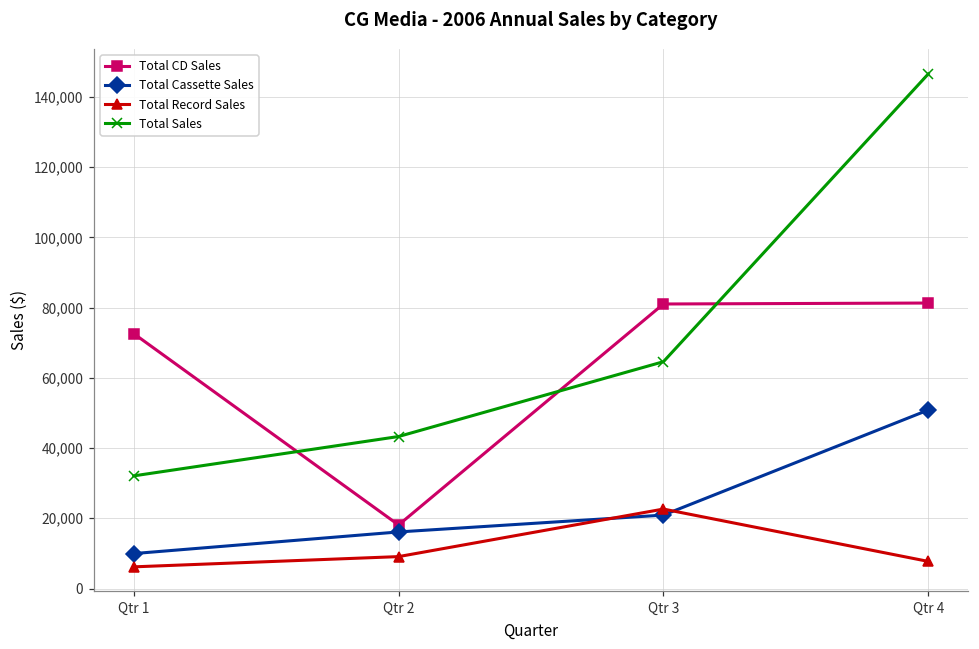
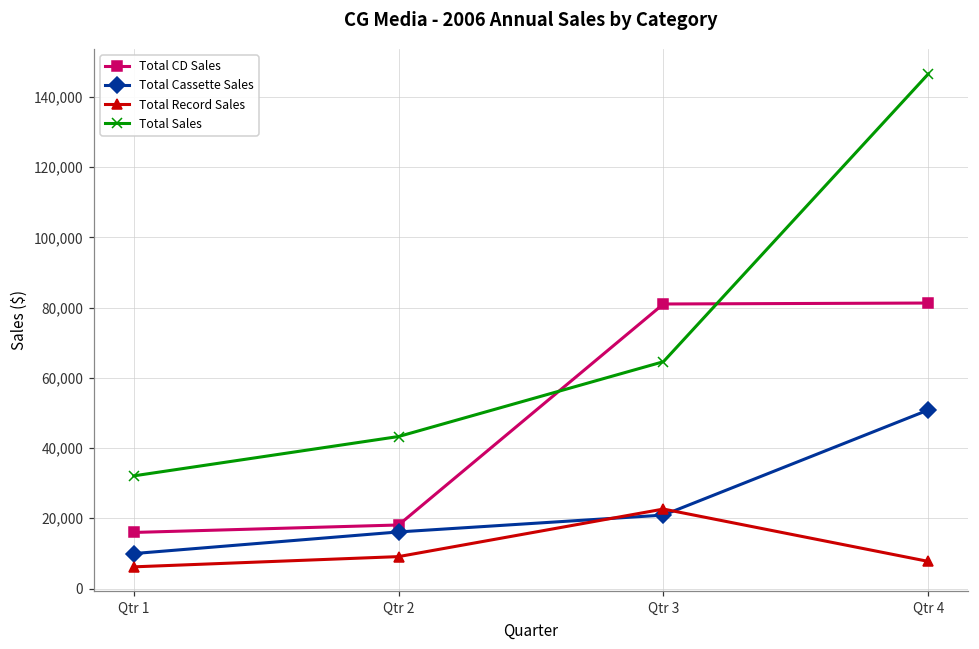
  {
    "Total CD Sales": {
-     "Qtr 1": "73,000",
+     "Qtr 1": "16,000",
      "Qtr 2": "18,000",
      "Qtr 3": "81,000",
      "Qtr 4": "81,000"
    },
    "Total Cassette Sales": {
      "Qtr 1": "10,000",
      "Qtr 2": "16,000",
      "Qtr 3": "21,000",
      "Qtr 4": "51,000"
    },
    "Total Record Sales": {
      "Qtr 1": "6,000",
      "Qtr 2": "9,000",
      "Qtr 3": "23,000",
      "Qtr 4": "8,000"
    },
    "Total Sales": {
      "Qtr 1": "32,000",
      "Qtr 2": "43,000",
      "Qtr 3": "65,000",
      "Qtr 4": "147,000"
    }
  }
